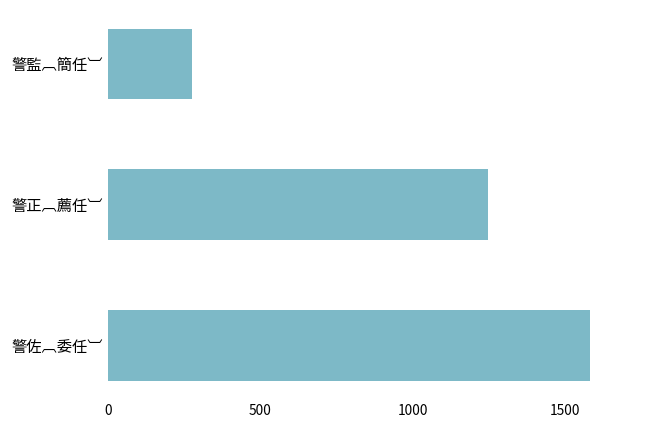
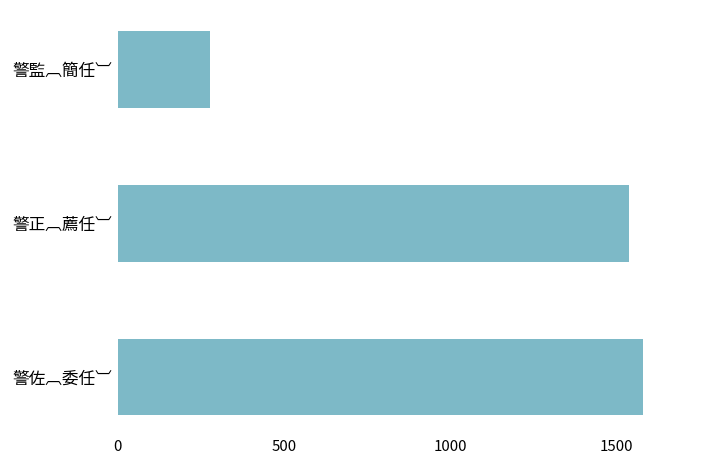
  {
    "警監︹簡任︺": 280,
-   "警正︹薦任︺": 1250,
+   "警正︹薦任︺": 1540,
    "警佐︹委任︺": 1580
  }
